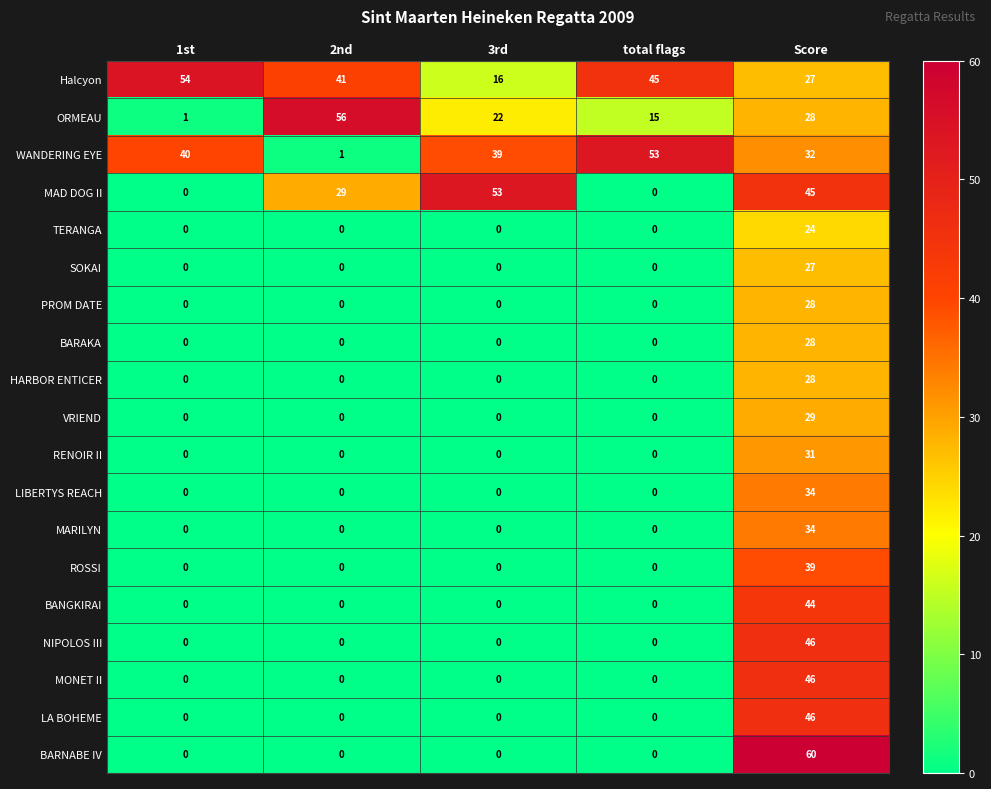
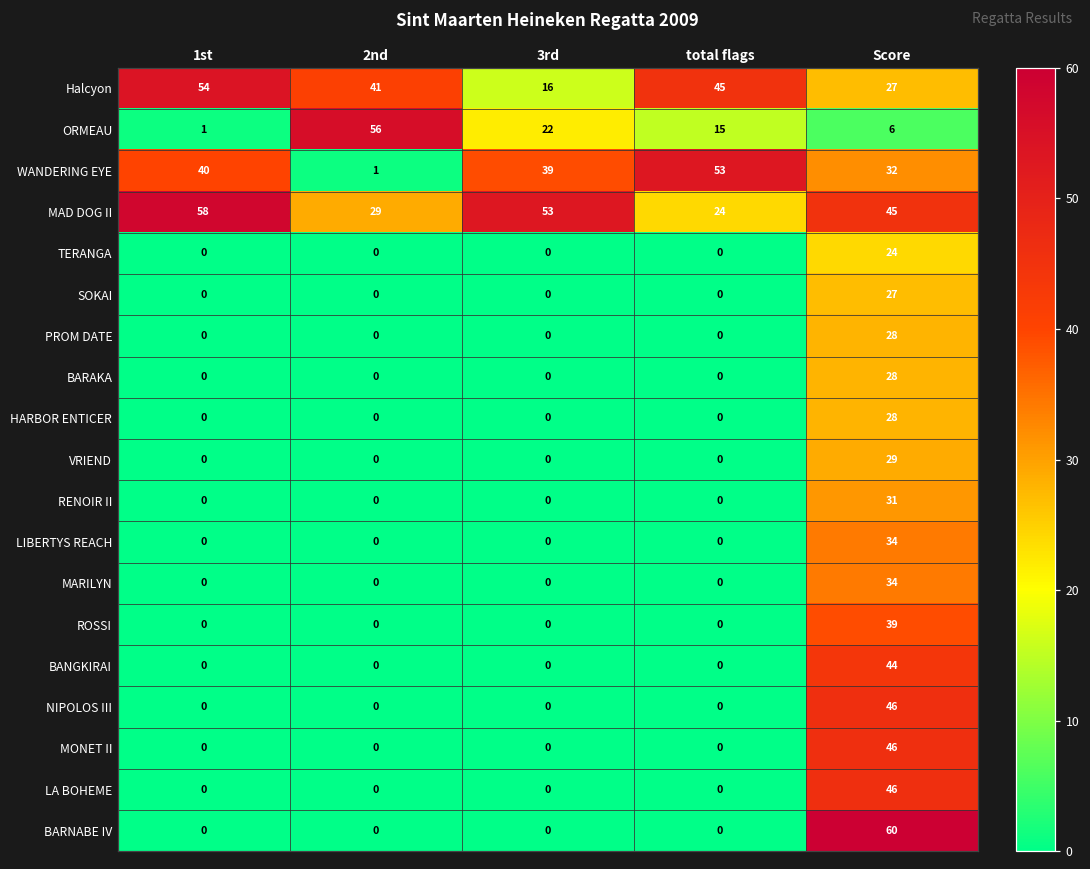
  {
    "Halcyon": {
      "1st": 54,
      "2nd": 41,
      "3rd": 16,
      "total flags": 45,
      "Score": 27
    },
    "ORMEAU": {
      "1st": 1,
      "2nd": 56,
      "3rd": 22,
      "total flags": 15,
-     "Score": 28
+     "Score": 6
    },
    "WANDERING EYE": {
      "1st": 40,
      "2nd": 1,
      "3rd": 39,
      "total flags": 53,
      "Score": 32
    },
    "MAD DOG II": {
-     "1st": 0,
+     "1st": 58,
      "2nd": 29,
      "3rd": 53,
-     "total flags": 0,
+     "total flags": 24,
      "Score": 45
    },
    "TERANGA": {
      "1st": 0,
      "2nd": 0,
      "3rd": 0,
      "total flags": 0,
      "Score": 24
    },
    "SOKAI": {
      "1st": 0,
      "2nd": 0,
      "3rd": 0,
      "total flags": 0,
      "Score": 27
    },
    "PROM DATE": {
      "1st": 0,
      "2nd": 0,
      "3rd": 0,
      "total flags": 0,
      "Score": 28
    },
    "BARAKA": {
      "1st": 0,
      "2nd": 0,
      "3rd": 0,
      "total flags": 0,
      "Score": 28
    },
    "HARBOR ENTICER": {
      "1st": 0,
      "2nd": 0,
      "3rd": 0,
      "total flags": 0,
      "Score": 28
    },
    "VRIEND": {
      "1st": 0,
      "2nd": 0,
      "3rd": 0,
      "total flags": 0,
      "Score": 29
    },
    "RENOIR II": {
      "1st": 0,
      "2nd": 0,
      "3rd": 0,
      "total flags": 0,
      "Score": 31
    },
    "LIBERTYS REACH": {
      "1st": 0,
      "2nd": 0,
      "3rd": 0,
      "total flags": 0,
      "Score": 34
    },
    "MARILYN": {
      "1st": 0,
      "2nd": 0,
      "3rd": 0,
      "total flags": 0,
      "Score": 34
    },
    "ROSSI": {
      "1st": 0,
      "2nd": 0,
      "3rd": 0,
      "total flags": 0,
      "Score": 39
    },
    "BANGKIRAI": {
      "1st": 0,
      "2nd": 0,
      "3rd": 0,
      "total flags": 0,
      "Score": 44
    },
    "NIPOLOS III": {
      "1st": 0,
      "2nd": 0,
      "3rd": 0,
      "total flags": 0,
      "Score": 46
    },
    "MONET II": {
      "1st": 0,
      "2nd": 0,
      "3rd": 0,
      "total flags": 0,
      "Score": 46
    },
    "LA BOHEME": {
      "1st": 0,
      "2nd": 0,
      "3rd": 0,
      "total flags": 0,
      "Score": 46
    },
    "BARNABE IV": {
      "1st": 0,
      "2nd": 0,
      "3rd": 0,
      "total flags": 0,
      "Score": 60
    }
  }
